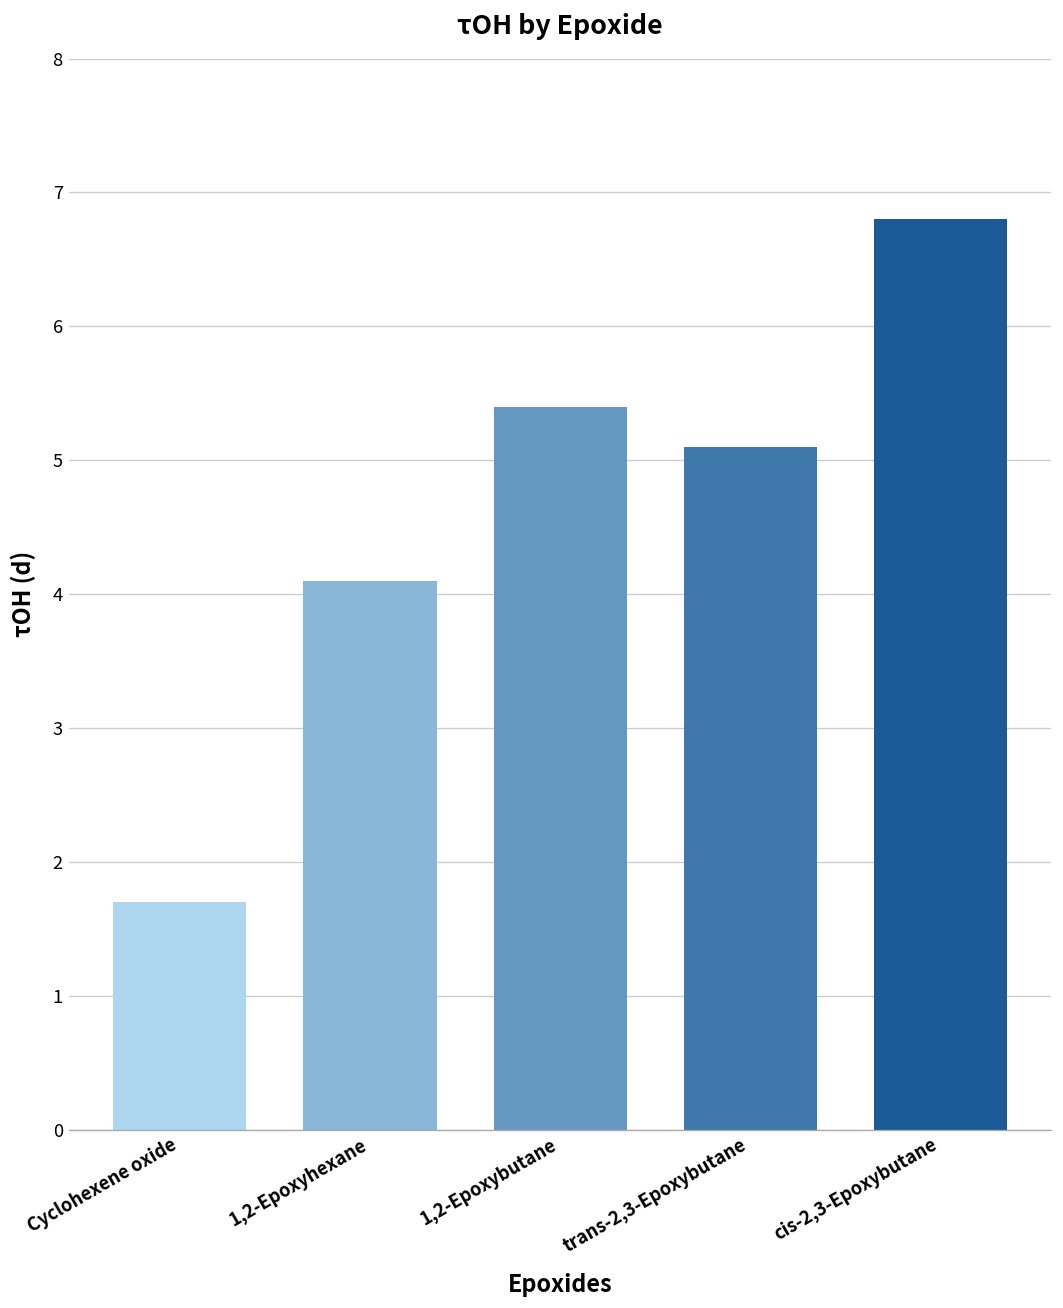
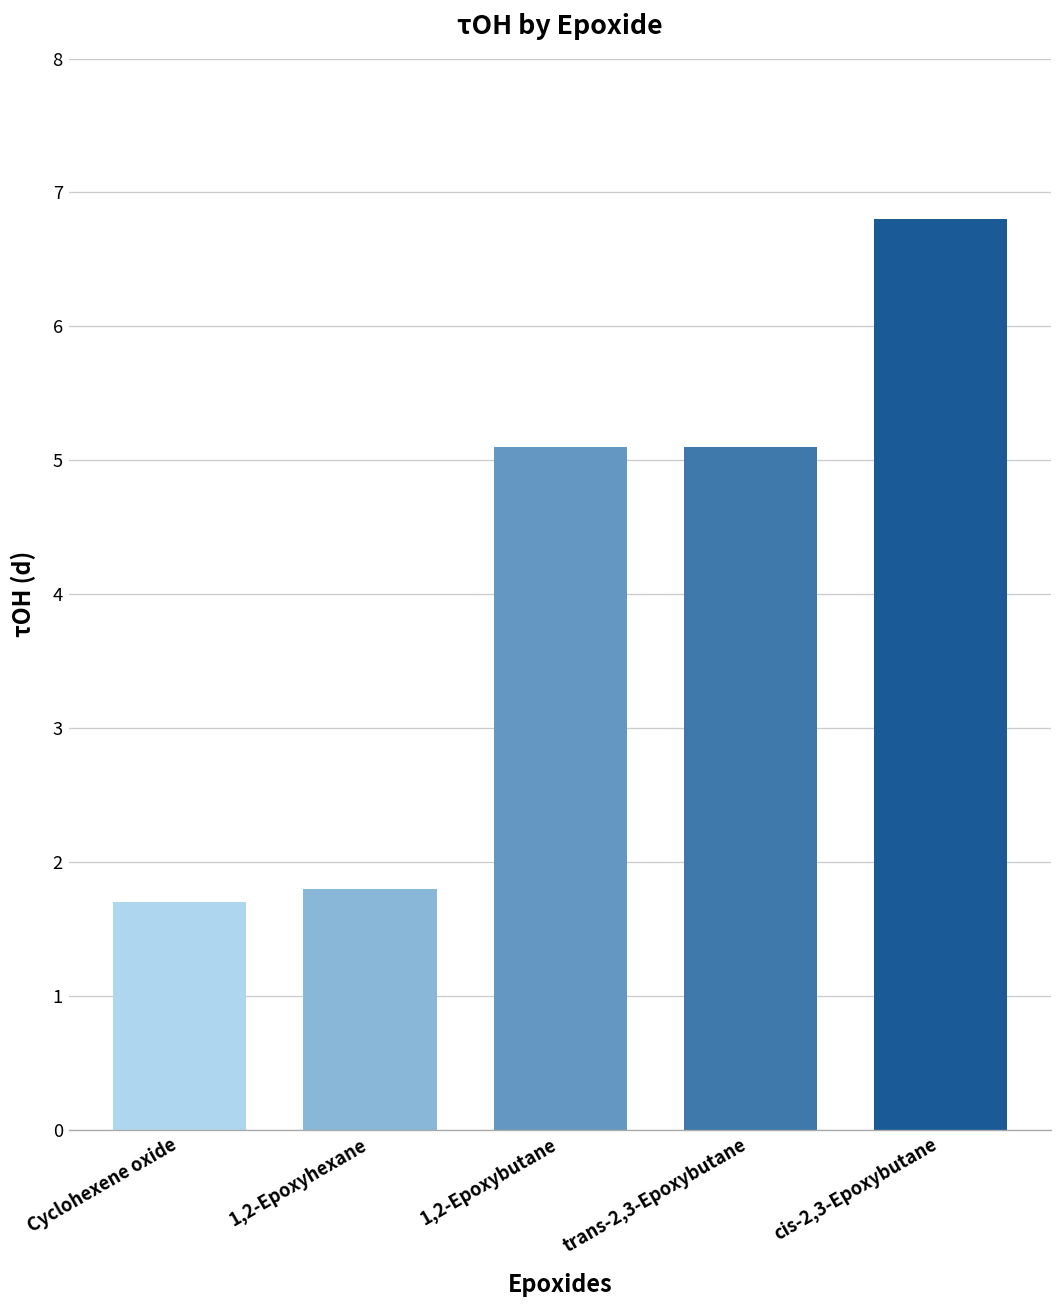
  {
    "Cyclohexene oxide": 1.7,
-   "1,2-Epoxyhexane": 4.1,
-   "1,2-Epoxybutane": 5.4,
+   "1,2-Epoxyhexane": 1.8,
+   "1,2-Epoxybutane": 5.1,
    "trans-2,3-Epoxybutane": 5.1,
    "cis-2,3-Epoxybutane": 6.8
  }
